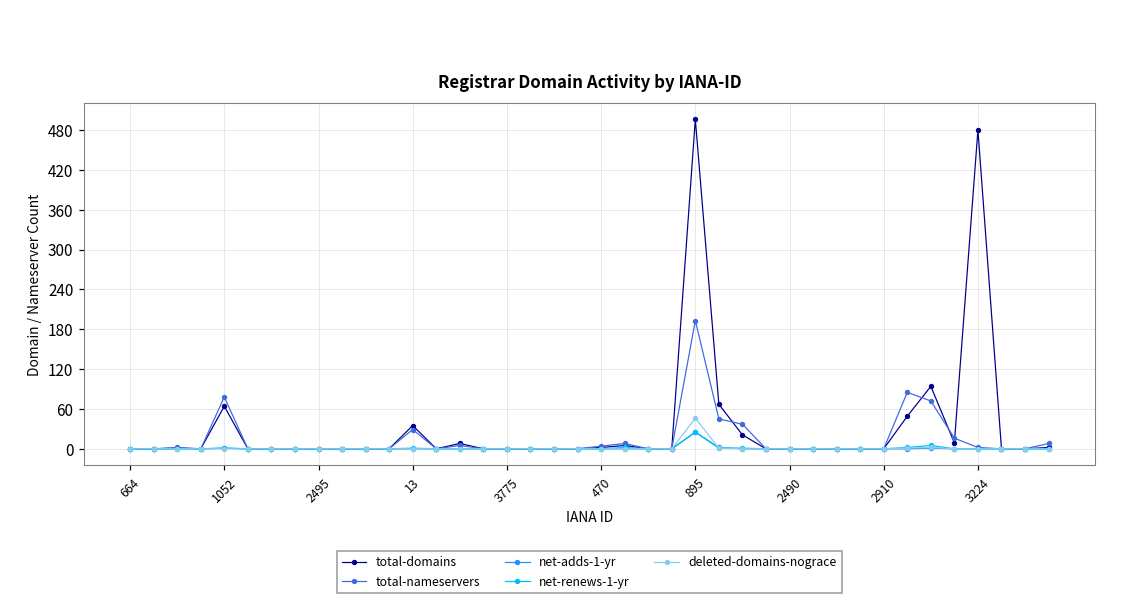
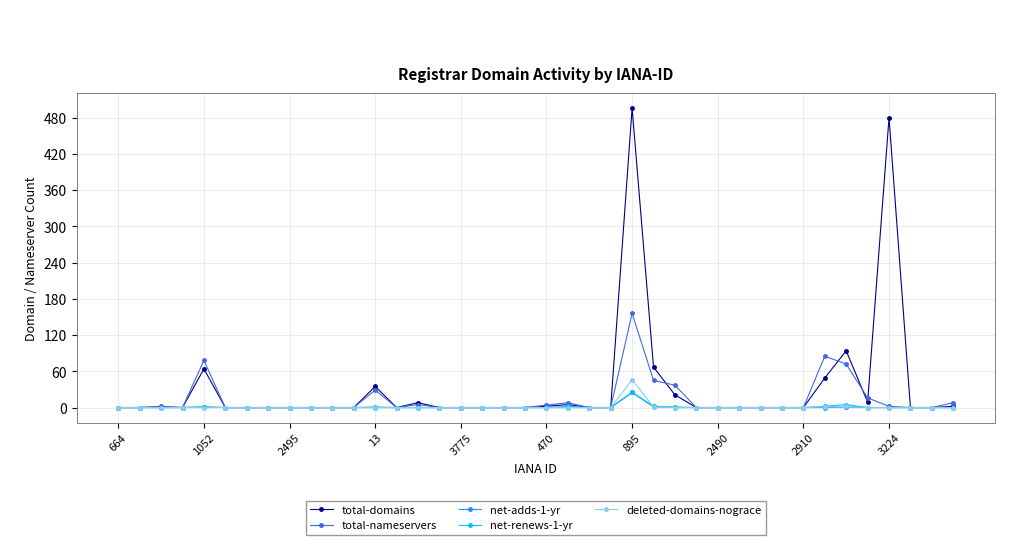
  {
    "total-domains": {
      "1052": 60,
      "895": 500,
      "3224": 480
    },
    "total-nameservers": {
      "1052": 80,
-     "895": 190
+     "895": 160
    },
    "deleted-domains-nograce": {
      "895": 50
    }
  }
